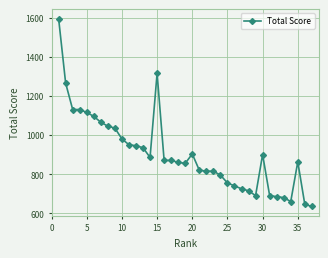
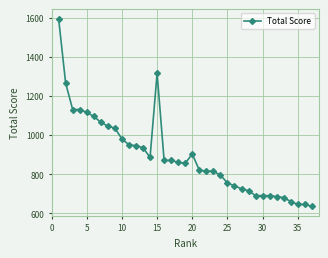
  {
    "5": 1120,
    "10": 980,
    "15": 1320,
    "20": 900,
    "25": 760,
-   "30": 900,
-   "35": 860
+   "30": 690,
+   "35": 650
  }
